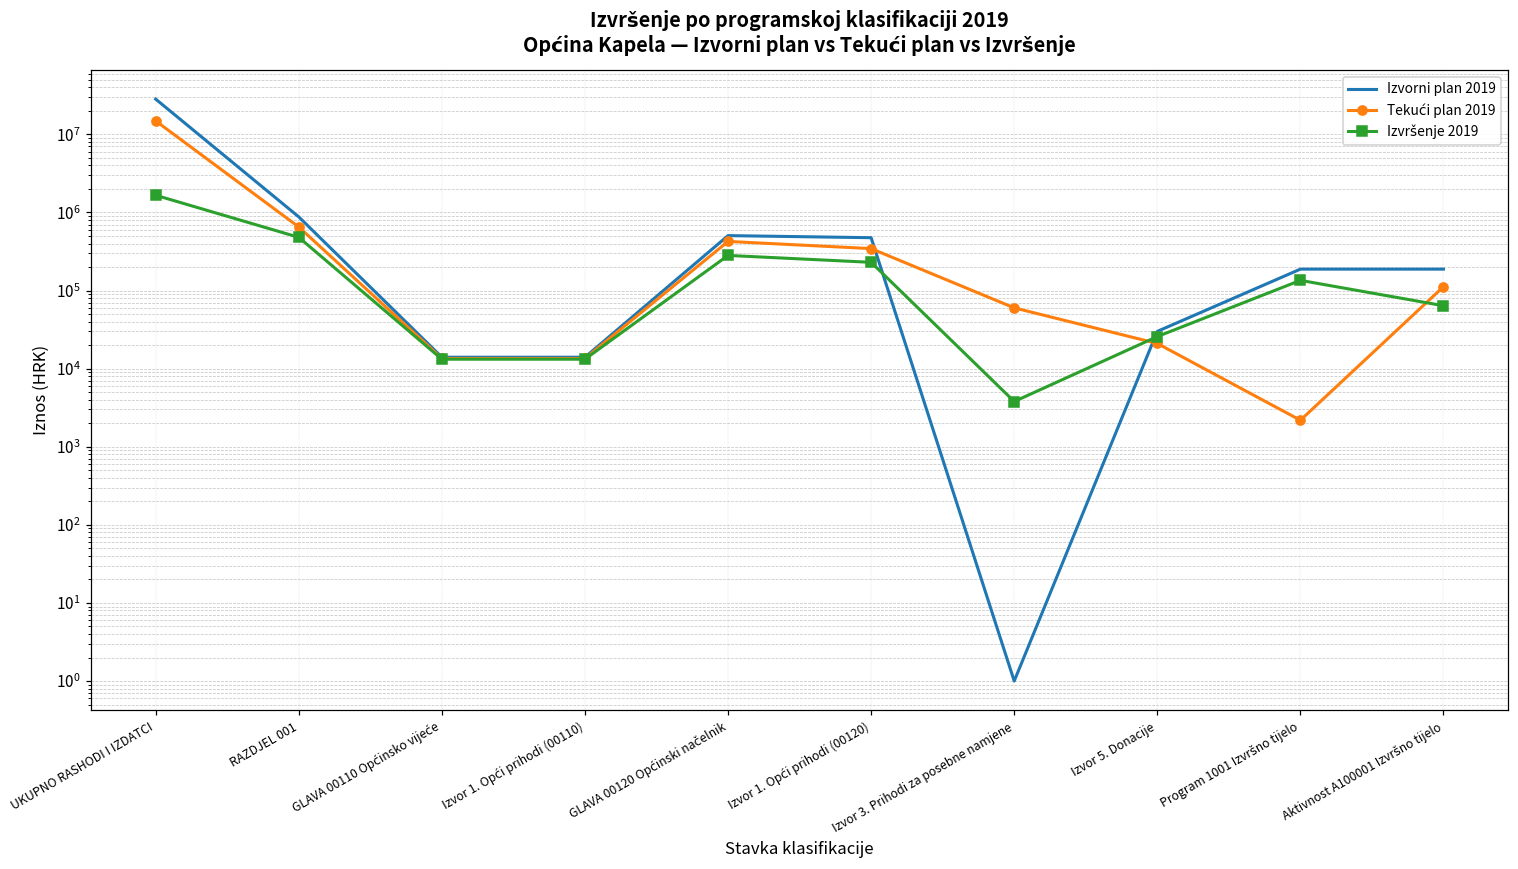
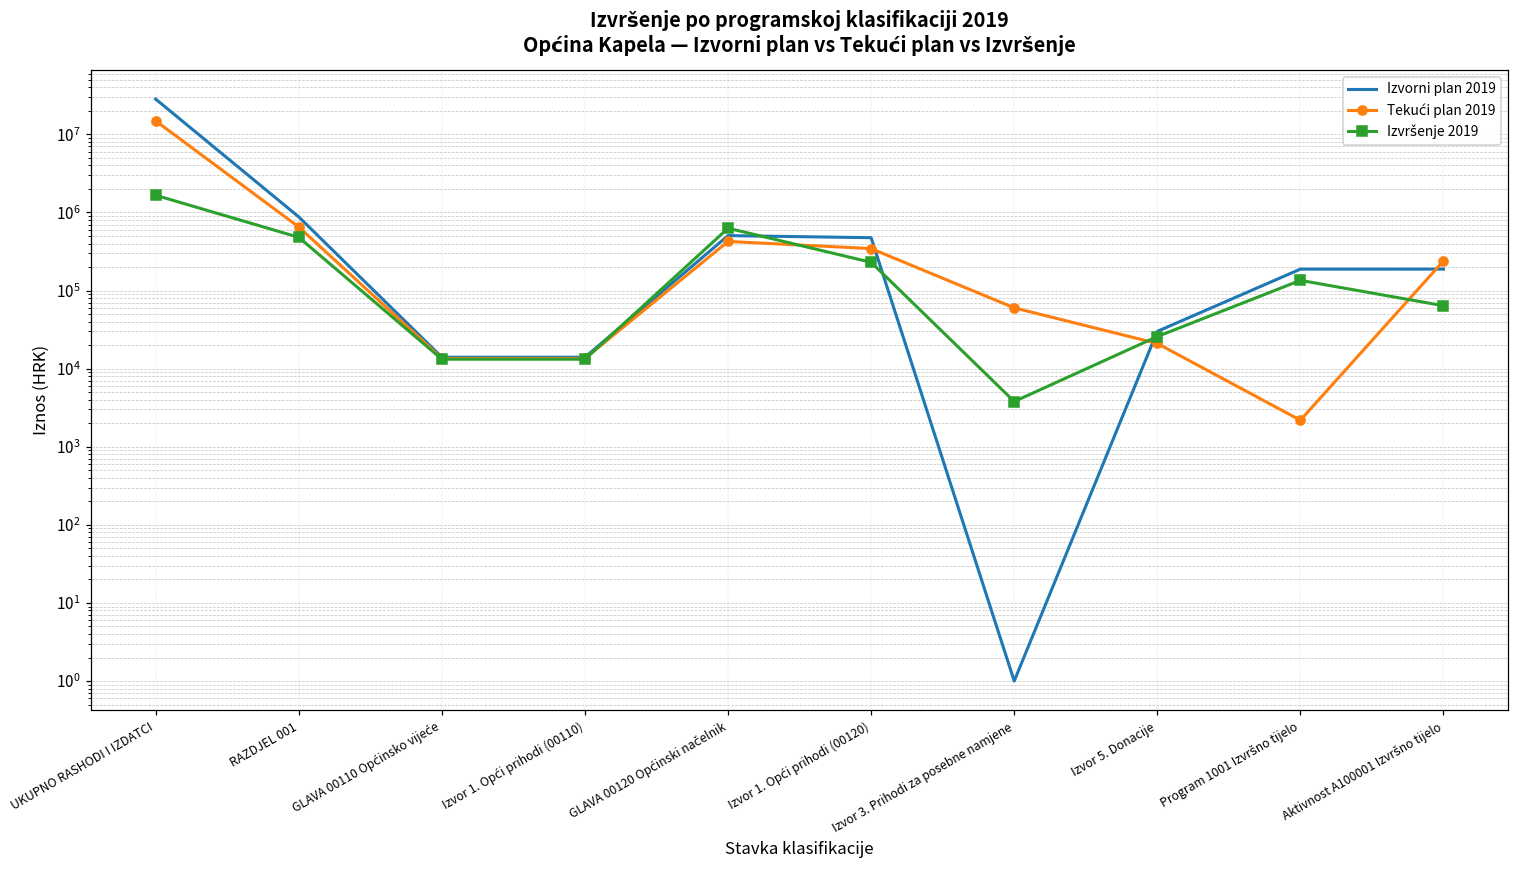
  {
    "Izvorni plan 2019": {
      "UKUPNO RASHODI I IZDATCI": 28000000,
      "RAZDJEL 001": 900000,
      "GLAVA 00120 Općinski načelnik": 500000,
      "Izvor 1. Opći prihodi (00120)": 500000,
      "Izvor 3. Prihodi za posebne namjene": 1,
      "Izvor 5. Donacije": 30000,
      "Program 1001 Izvršno tijelo": 190000,
      "Aktivnost A100001 Izvršno tijelo": 190000
    },
    "Tekući plan 2019": {
      "UKUPNO RASHODI I IZDATCI": 15000000,
      "RAZDJEL 001": 700000,
      "GLAVA 00120 Općinski načelnik": 400000,
      "Izvor 1. Opći prihodi (00120)": 300000,
      "Izvor 3. Prihodi za posebne namjene": 60000,
      "Izvor 5. Donacije": 21000,
      "Program 1001 Izvršno tijelo": 2200,
-     "Aktivnost A100001 Izvršno tijelo": 110000
+     "Aktivnost A100001 Izvršno tijelo": 240000
    },
    "Izvršenje 2019": {
      "UKUPNO RASHODI I IZDATCI": 1700000,
      "RAZDJEL 001": 500000,
-     "GLAVA 00120 Općinski načelnik": 280000,
+     "GLAVA 00120 Općinski načelnik": 600000,
      "Izvor 1. Opći prihodi (00120)": 230000,
      "Izvor 3. Prihodi za posebne namjene": 4000,
      "Izvor 5. Donacije": 26000,
      "Program 1001 Izvršno tijelo": 130000,
      "Aktivnost A100001 Izvršno tijelo": 60000
    }
  }
